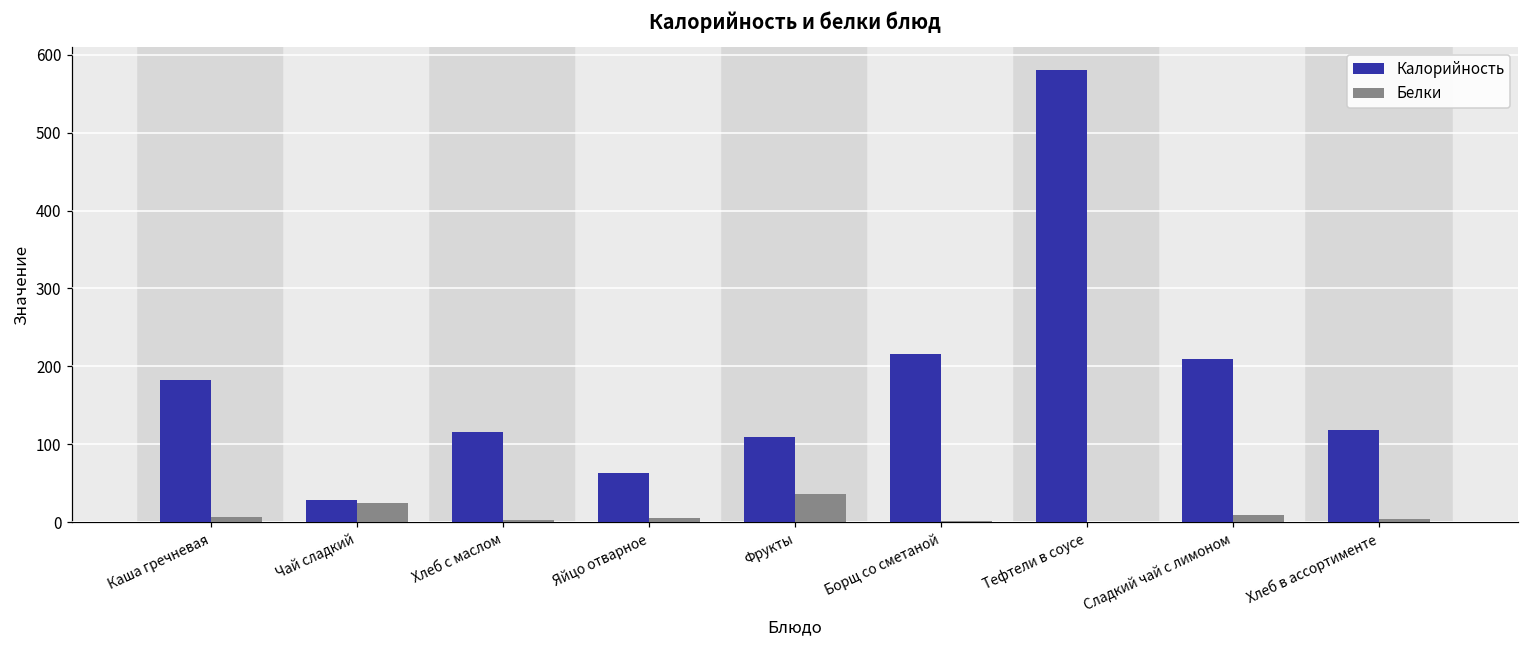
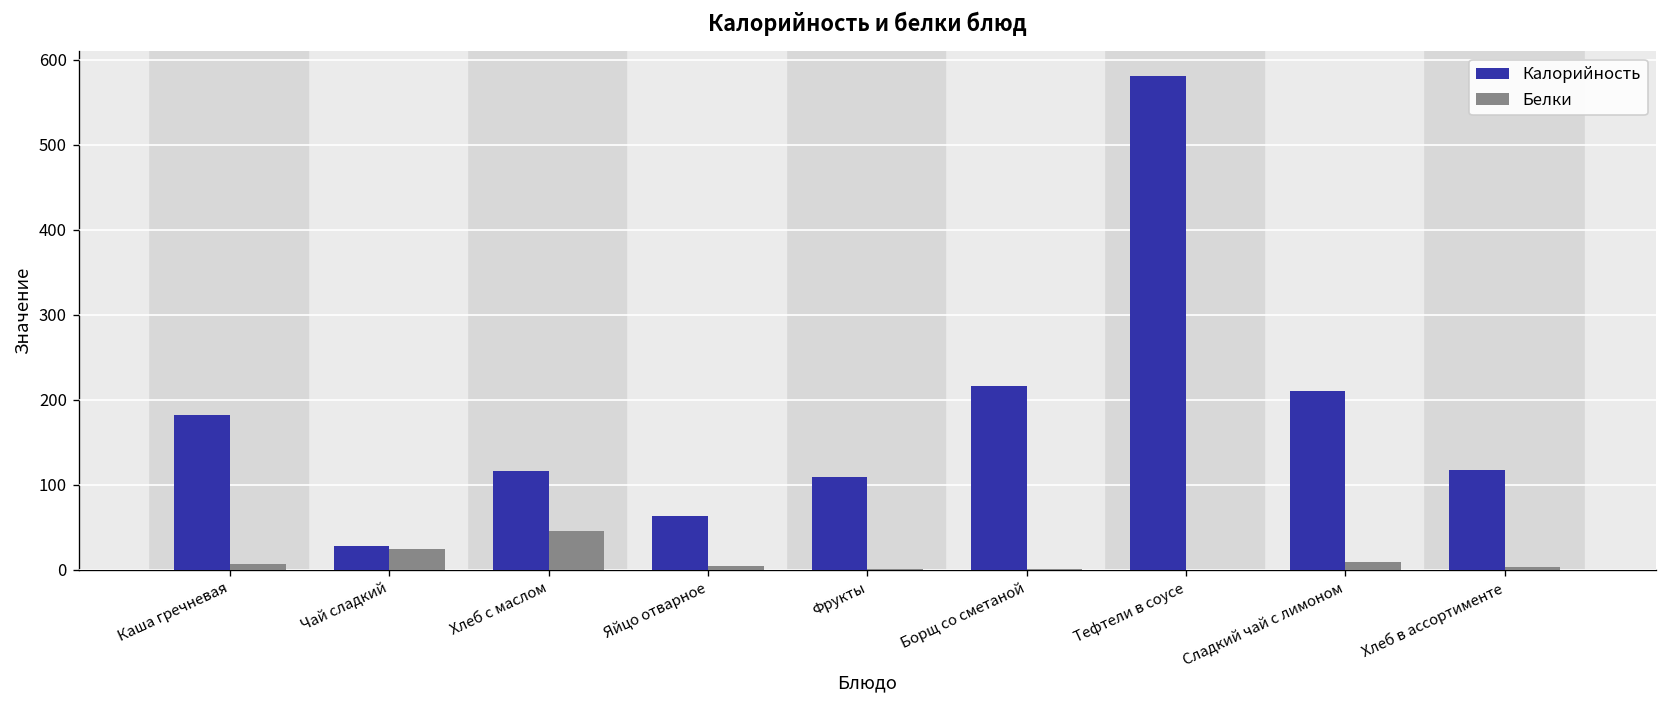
  {
    "Калорийность": {
      "Каша гречневая": 180,
      "Чай сладкий": 30,
      "Хлеб с маслом": 120,
      "Яйцо отварное": 60,
      "Фрукты": 110,
      "Борщ со сметаной": 220,
      "Тефтели в соусе": 580,
      "Сладкий чай с лимоном": 210,
      "Хлеб в ассортименте": 120
    },
    "Белки": {
      "Каша гречневая": 10,
      "Чай сладкий": 20,
-     "Хлеб с маслом": 0,
+     "Хлеб с маслом": 50,
      "Яйцо отварное": 0,
-     "Фрукты": 40,
+     "Фрукты": 0,
      "Тефтели в соусе": 0,
      "Сладкий чай с лимоном": 10
    }
  }
